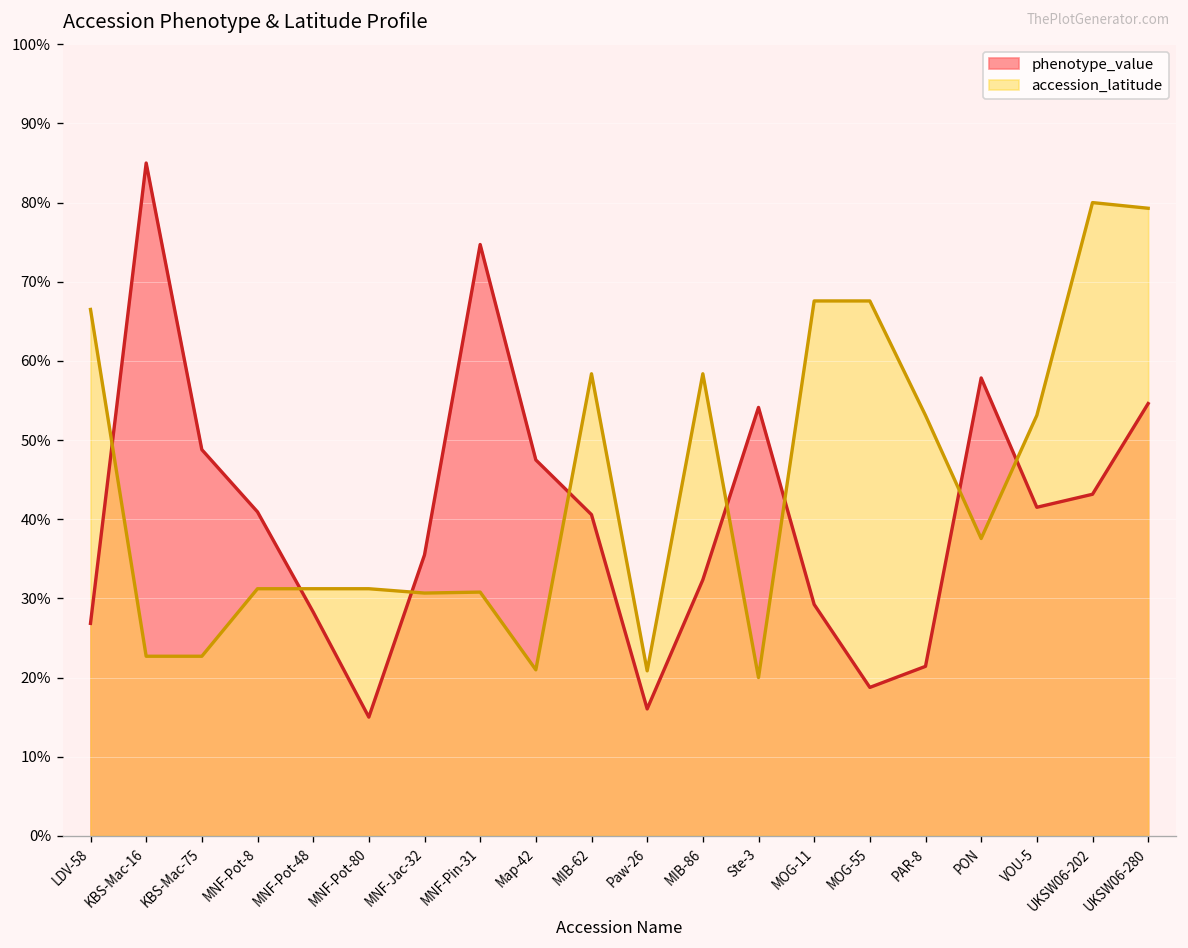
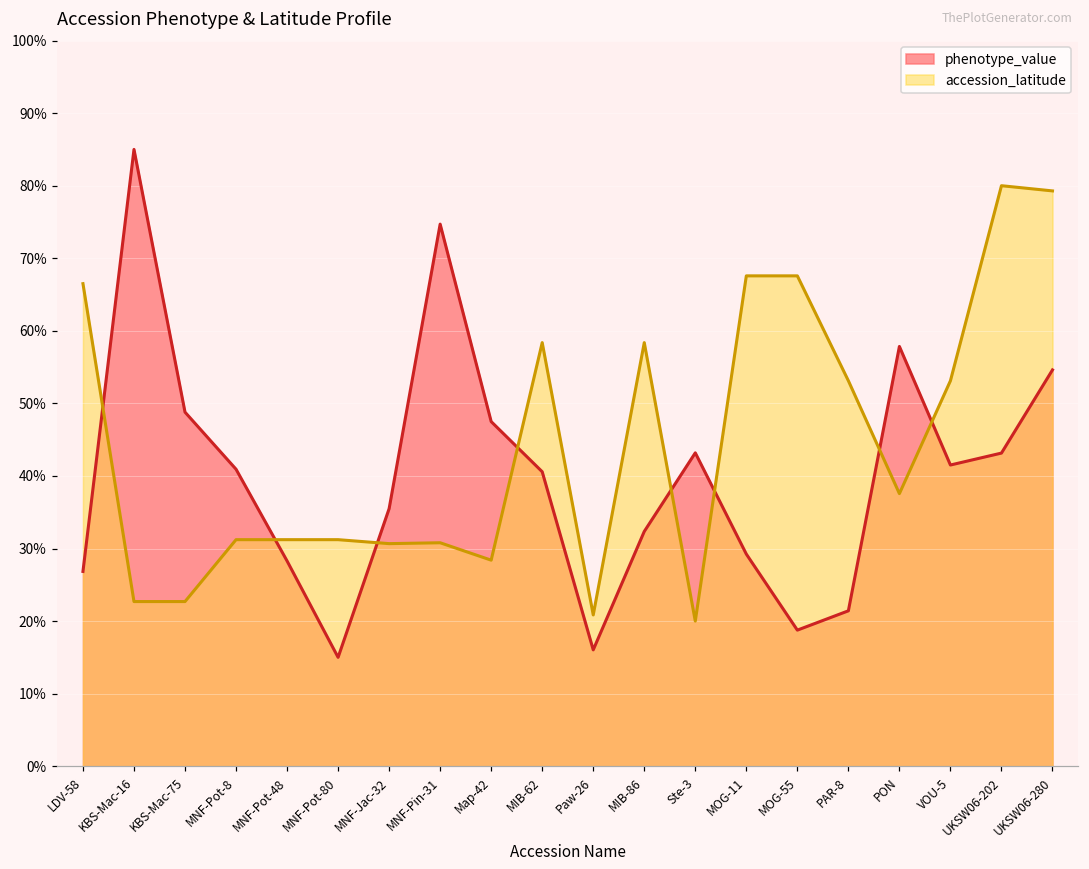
  {
    "phenotype_value": {
      "LDV-58": "27%",
      "KBS-Mac-16": "85%",
      "KBS-Mac-75": "49%",
      "MNF-Pot-8": "41%",
      "MNF-Pot-48": "28%",
      "MNF-Pot-80": "15%",
      "MNF-Jac-32": "35%",
      "MNF-Pin-31": "75%",
      "Map-42": "47%",
      "MIB-62": "41%",
      "Paw-26": "16%",
      "MIB-86": "32%",
-     "Ste-3": "54%",
+     "Ste-3": "43%",
      "MOG-11": "29%",
      "MOG-55": "19%",
      "PAR-8": "21%",
      "PON": "58%",
      "VOU-5": "42%",
      "UKSW06-202": "43%",
      "UKSW06-280": "55%"
    },
    "accession_latitude": {
      "LDV-58": "66%",
      "KBS-Mac-16": "23%",
      "KBS-Mac-75": "23%",
      "MNF-Pot-8": "31%",
      "MNF-Pot-48": "31%",
      "MNF-Pot-80": "31%",
      "MNF-Jac-32": "31%",
      "MNF-Pin-31": "31%",
-     "Map-42": "21%",
+     "Map-42": "28%",
      "MIB-62": "58%",
      "Paw-26": "21%",
      "MIB-86": "58%",
      "Ste-3": "20%",
      "MOG-11": "68%",
      "MOG-55": "68%",
      "PAR-8": "53%",
      "PON": "38%",
      "VOU-5": "53%",
      "UKSW06-202": "80%",
      "UKSW06-280": "79%"
    }
  }
